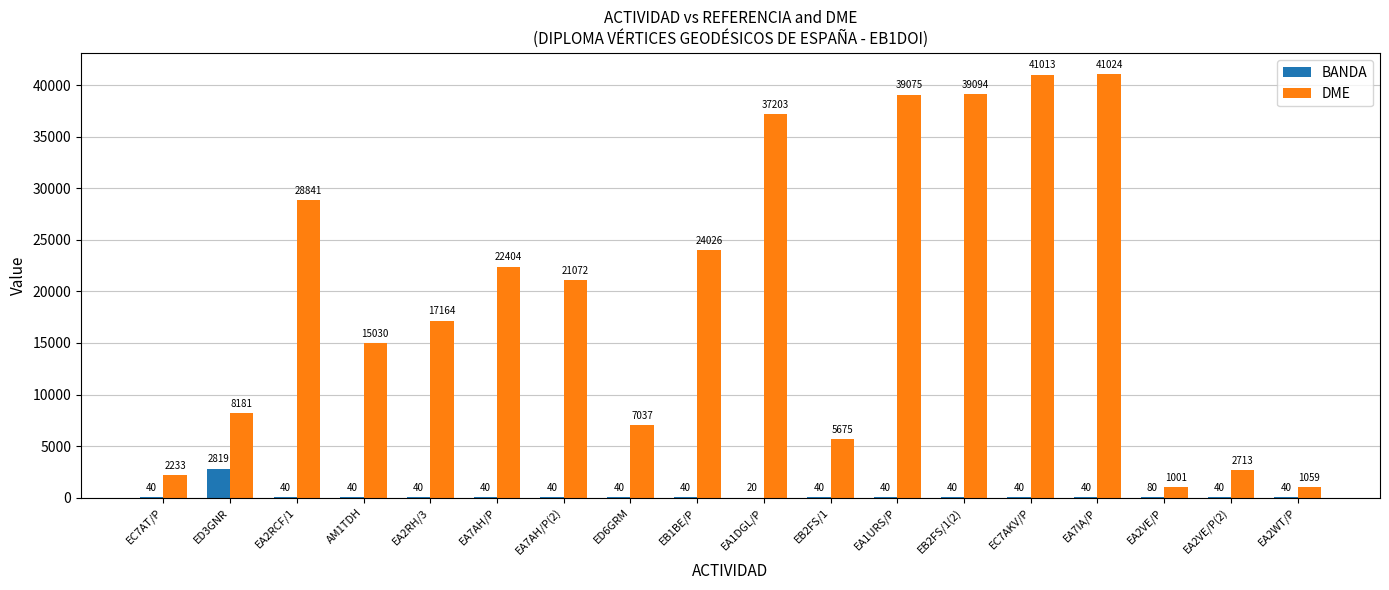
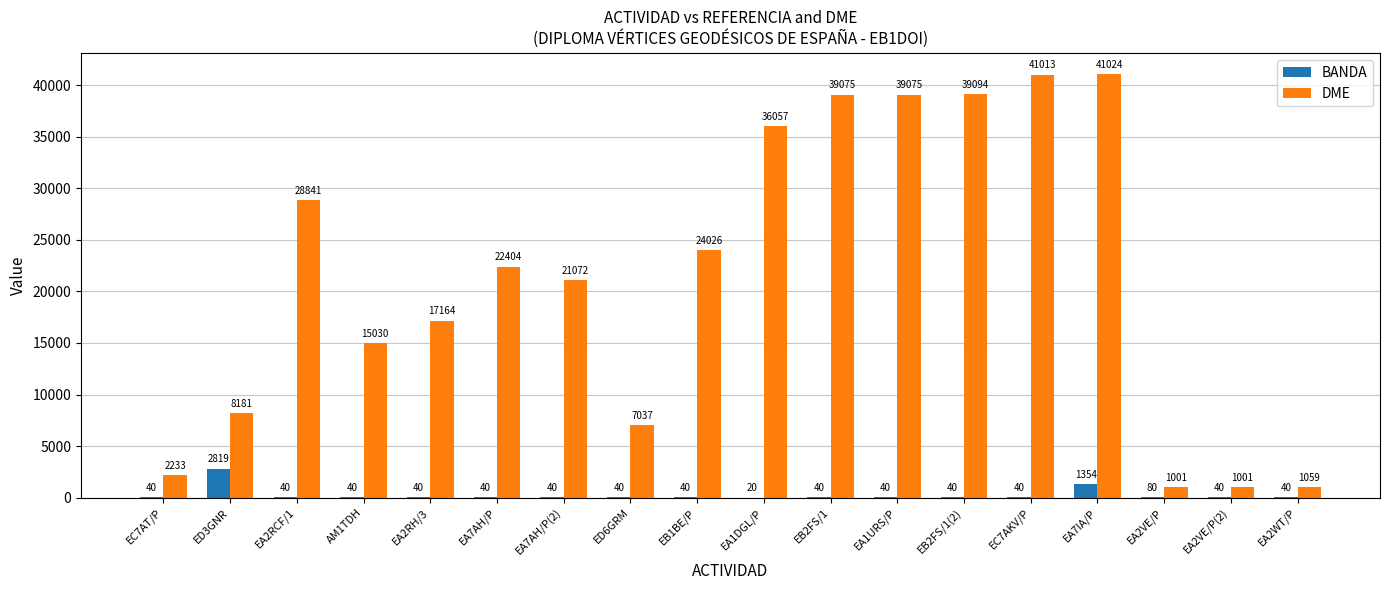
  {
    "BANDA": {
      "EC7AT/P": 40,
      "ED3GNR": 2819,
      "EA2RCF/1": 40,
      "AM1TDH": 40,
      "EA2RH/3": 40,
      "EA7AH/P": 40,
      "EA7AH/P(2)": 40,
      "ED6GRM": 40,
      "EB1BE/P": 40,
      "EA1DGL/P": 20,
      "EB2FS/1": 40,
      "EA1URS/P": 40,
      "EB2FS/1(2)": 40,
      "EC7AKV/P": 40,
-     "EA7IA/P": 40,
+     "EA7IA/P": 1354,
      "EA2VE/P": 80,
      "EA2VE/P(2)": 40,
      "EA2WT/P": 40
    },
    "DME": {
      "EC7AT/P": 2233,
      "ED3GNR": 8181,
      "EA2RCF/1": 28841,
      "AM1TDH": 15030,
      "EA2RH/3": 17164,
      "EA7AH/P": 22404,
      "EA7AH/P(2)": 21072,
      "ED6GRM": 7037,
      "EB1BE/P": 24026,
-     "EA1DGL/P": 37203,
-     "EB2FS/1": 5675,
+     "EA1DGL/P": 36057,
+     "EB2FS/1": 39075,
      "EA1URS/P": 39075,
      "EB2FS/1(2)": 39094,
      "EC7AKV/P": 41013,
      "EA7IA/P": 41024,
      "EA2VE/P": 1001,
-     "EA2VE/P(2)": 2713,
+     "EA2VE/P(2)": 1001,
      "EA2WT/P": 1059
    }
  }
